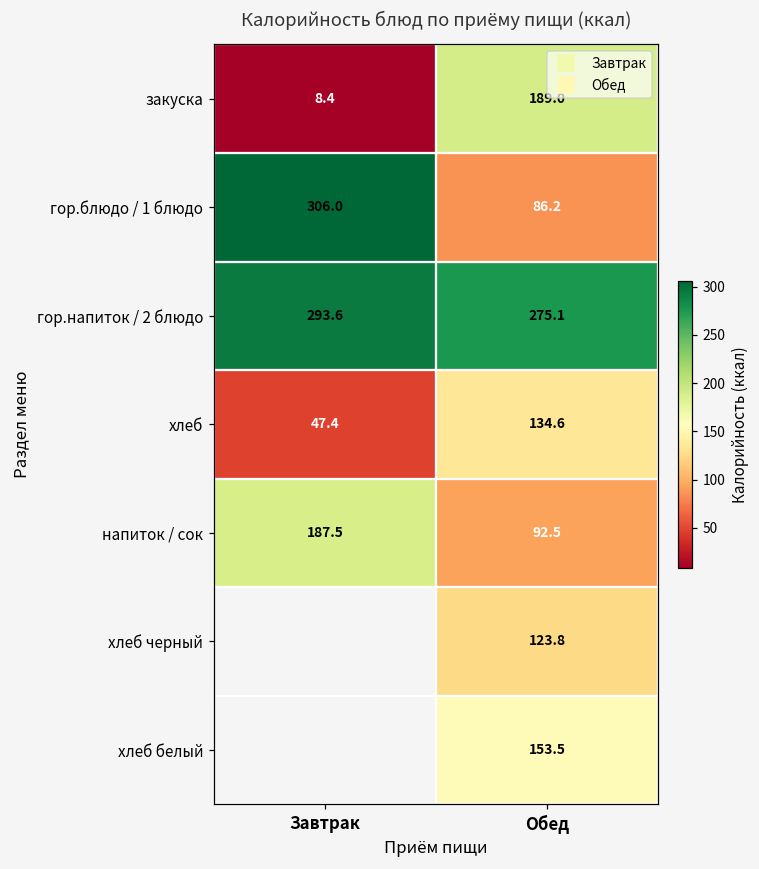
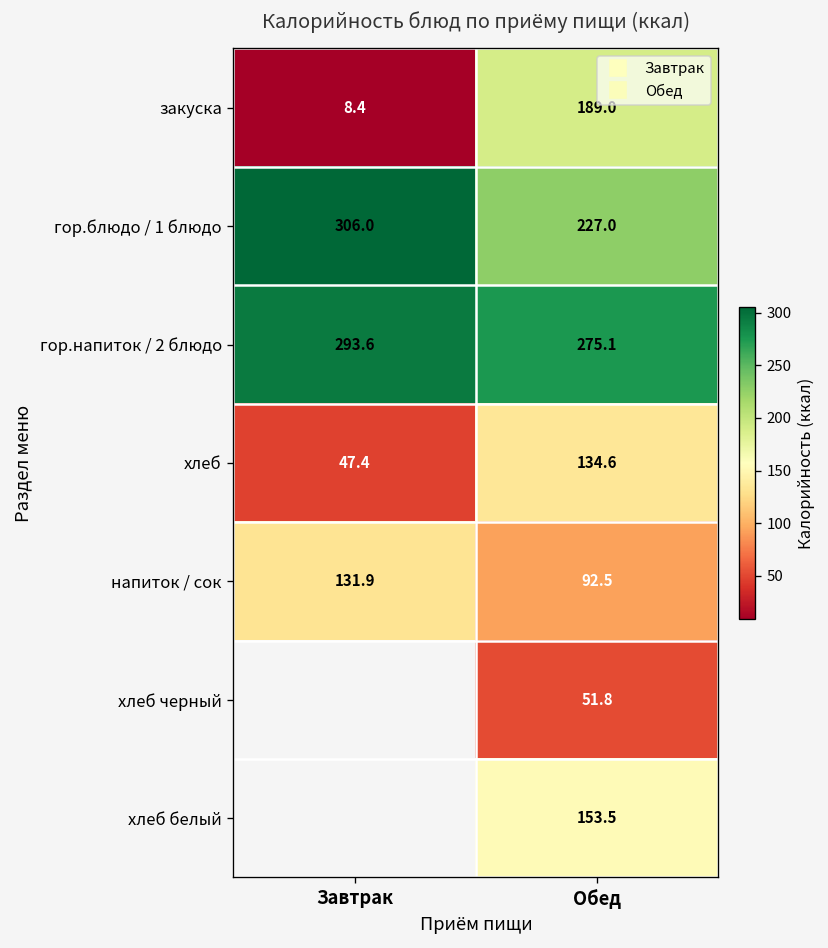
  {
    "закуска": {
      "Завтрак": 8.4
    },
    "гор.блюдо / 1 блюдо": {
      "Завтрак": 306.0,
-     "Обед": 86.2
+     "Обед": 227.0
    },
    "гор.напиток / 2 блюдо": {
      "Завтрак": 293.6,
      "Обед": 275.1
    },
    "хлеб": {
      "Завтрак": 47.4,
      "Обед": 134.6
    },
    "напиток / сок": {
-     "Завтрак": 187.5,
+     "Завтрак": 131.9,
      "Обед": 92.5
    },
    "хлеб черный": {
-     "Обед": 123.8
+     "Обед": 51.8
    },
    "хлеб белый": {
      "Обед": 153.5
    }
  }
